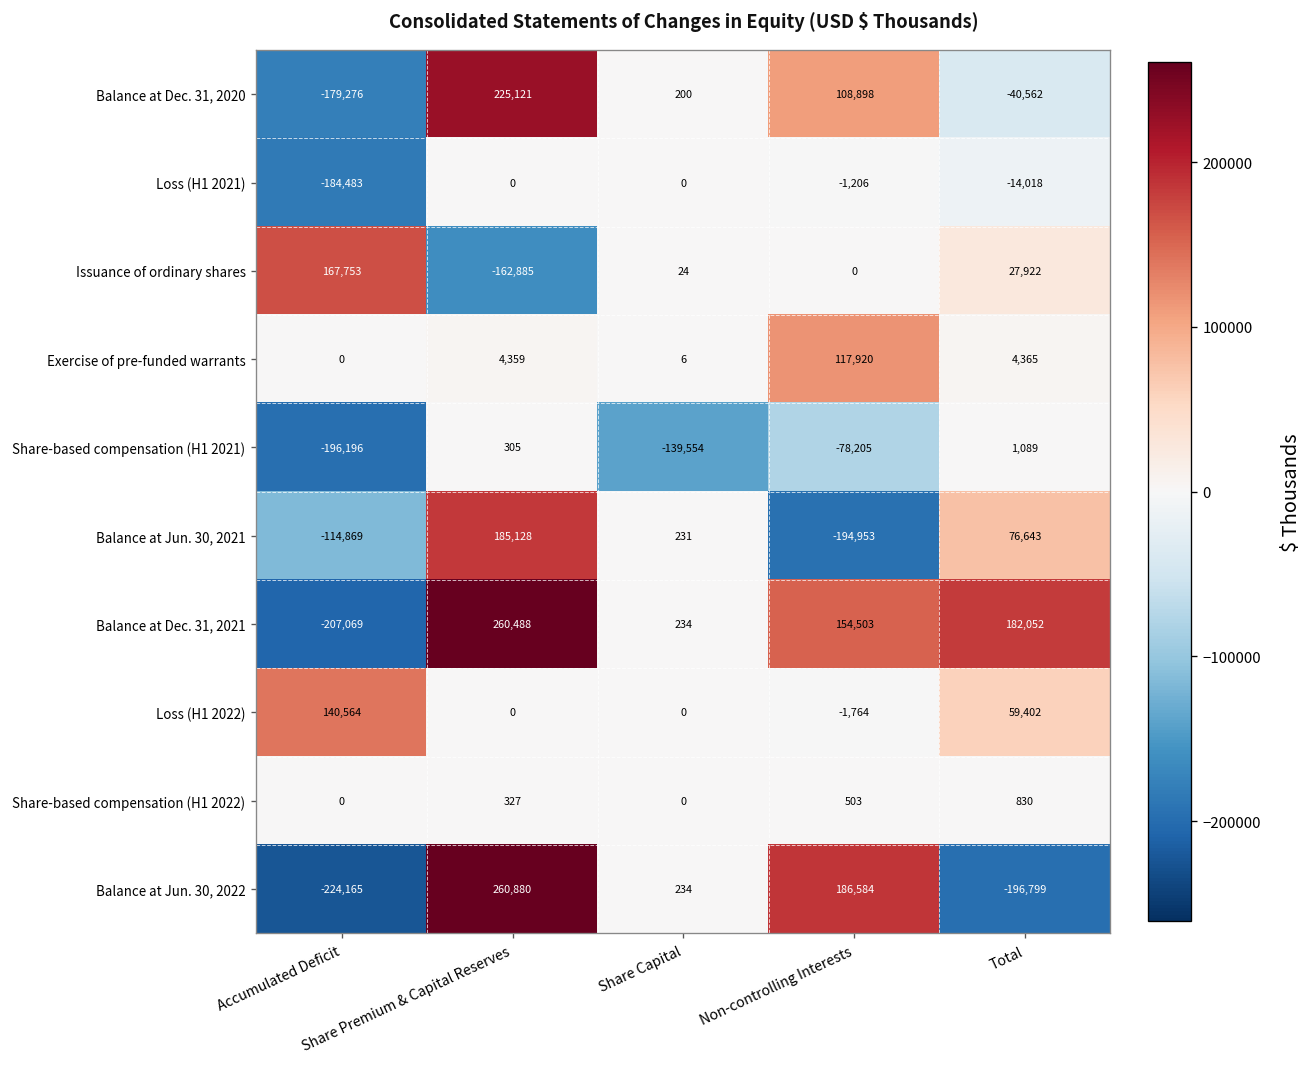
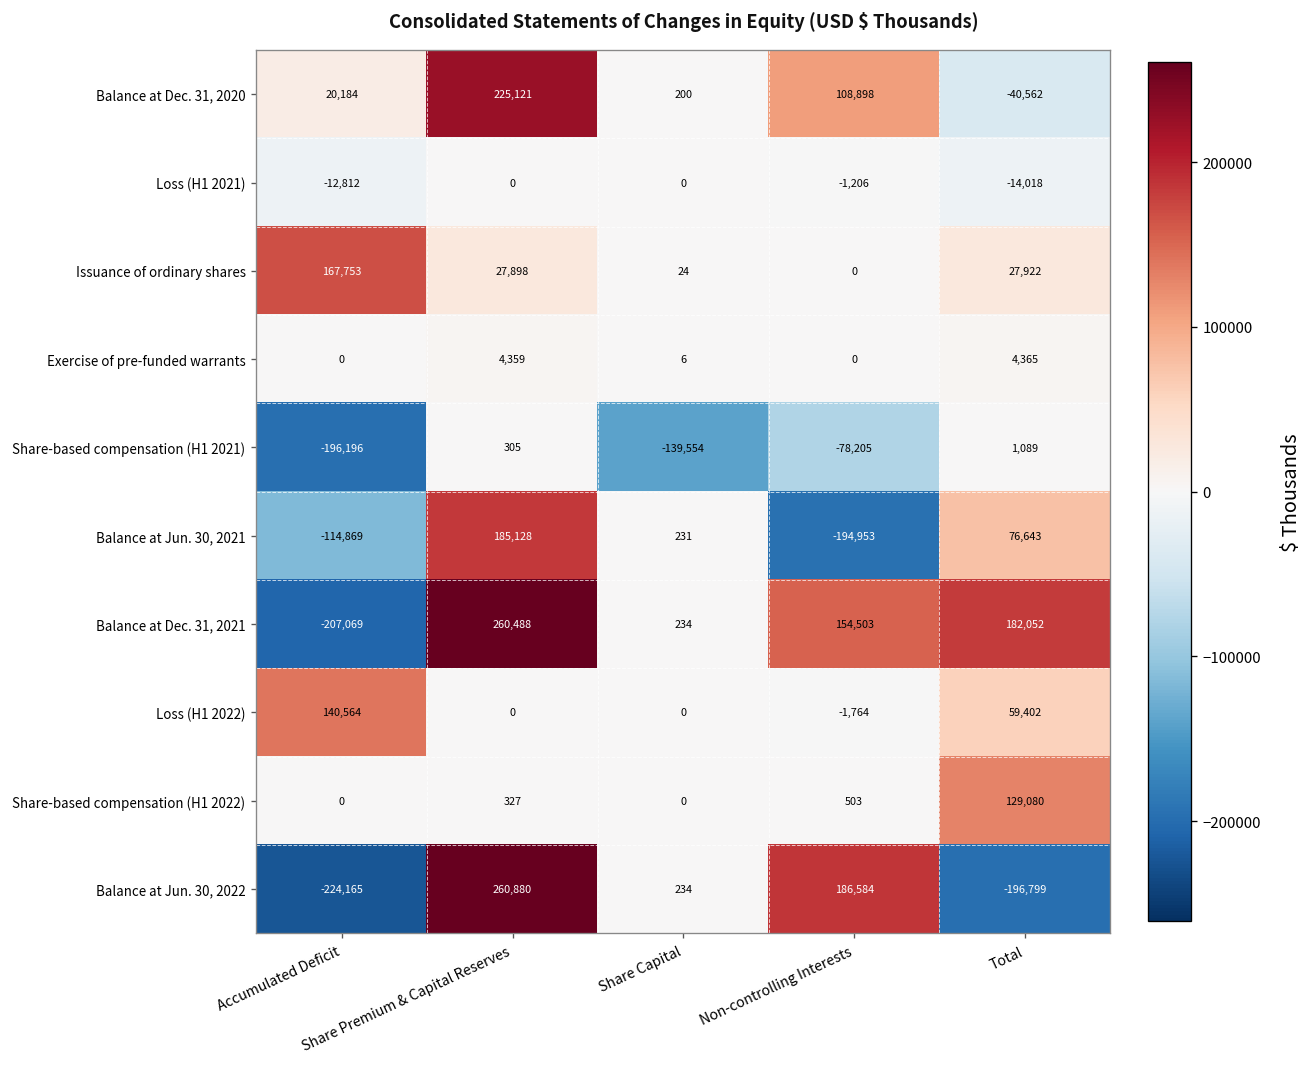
  {
    "Balance at Dec. 31, 2020": {
-     "Accumulated Deficit": "-179,276",
+     "Accumulated Deficit": "20,184",
      "Share Premium & Capital Reserves": "225,121",
      "Share Capital": "200",
      "Non-controlling Interests": "108,898",
      "Total": "-40,562"
    },
    "Loss (H1 2021)": {
-     "Accumulated Deficit": "-184,483",
+     "Accumulated Deficit": "-12,812",
      "Share Premium & Capital Reserves": "0",
      "Share Capital": "0",
      "Non-controlling Interests": "-1,206",
      "Total": "-14,018"
    },
    "Issuance of ordinary shares": {
      "Accumulated Deficit": "167,753",
-     "Share Premium & Capital Reserves": "-162,885",
+     "Share Premium & Capital Reserves": "27,898",
      "Share Capital": "24",
      "Non-controlling Interests": "0",
      "Total": "27,922"
    },
    "Exercise of pre-funded warrants": {
      "Accumulated Deficit": "0",
      "Share Premium & Capital Reserves": "4,359",
      "Share Capital": "6",
-     "Non-controlling Interests": "117,920",
+     "Non-controlling Interests": "0",
      "Total": "4,365"
    },
    "Share-based compensation (H1 2021)": {
      "Accumulated Deficit": "-196,196",
      "Share Premium & Capital Reserves": "305",
      "Share Capital": "-139,554",
      "Non-controlling Interests": "-78,205",
      "Total": "1,089"
    },
    "Balance at Jun. 30, 2021": {
      "Accumulated Deficit": "-114,869",
      "Share Premium & Capital Reserves": "185,128",
      "Share Capital": "231",
      "Non-controlling Interests": "-194,953",
      "Total": "76,643"
    },
    "Balance at Dec. 31, 2021": {
      "Accumulated Deficit": "-207,069",
      "Share Premium & Capital Reserves": "260,488",
      "Share Capital": "234",
      "Non-controlling Interests": "154,503",
      "Total": "182,052"
    },
    "Loss (H1 2022)": {
      "Accumulated Deficit": "140,564",
      "Share Premium & Capital Reserves": "0",
      "Share Capital": "0",
      "Non-controlling Interests": "-1,764",
      "Total": "59,402"
    },
    "Share-based compensation (H1 2022)": {
      "Accumulated Deficit": "0",
      "Share Premium & Capital Reserves": "327",
      "Share Capital": "0",
      "Non-controlling Interests": "503",
-     "Total": "830"
+     "Total": "129,080"
    },
    "Balance at Jun. 30, 2022": {
      "Accumulated Deficit": "-224,165",
      "Share Premium & Capital Reserves": "260,880",
      "Share Capital": "234",
      "Non-controlling Interests": "186,584",
      "Total": "-196,799"
    }
  }
